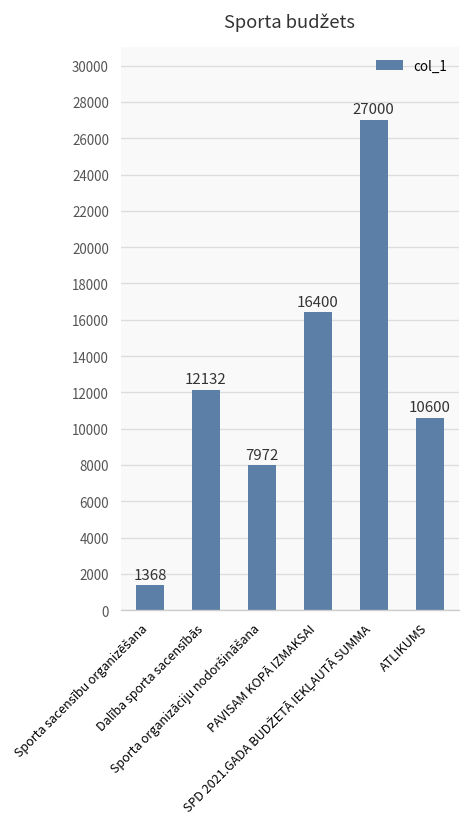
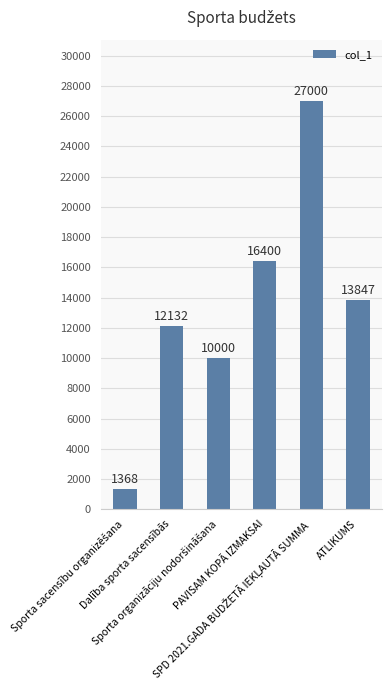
  {
    "Sporta sacensību organizēšana": 1368,
    "Dalība sporta sacensībās": 12132,
-   "Sporta organizāciju nodoršināšana": 7972,
+   "Sporta organizāciju nodoršināšana": 10000,
    "PAVISAM KOPĀ IZMAKSAI": 16400,
    "SPD 2021.GADA BUDŽETĀ IEKĻAUTĀ SUMMA": 27000,
-   "ATLIKUMS": 10600
+   "ATLIKUMS": 13847
  }
